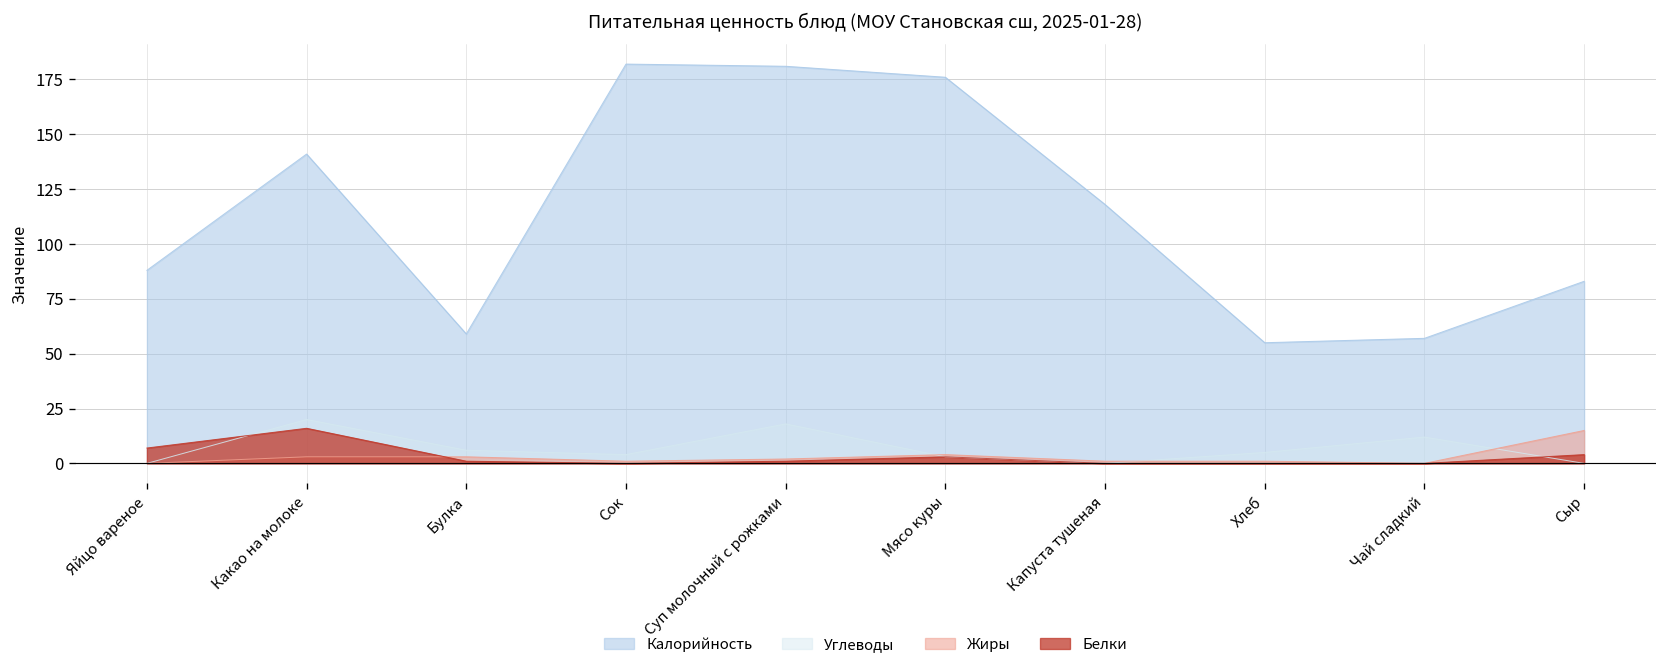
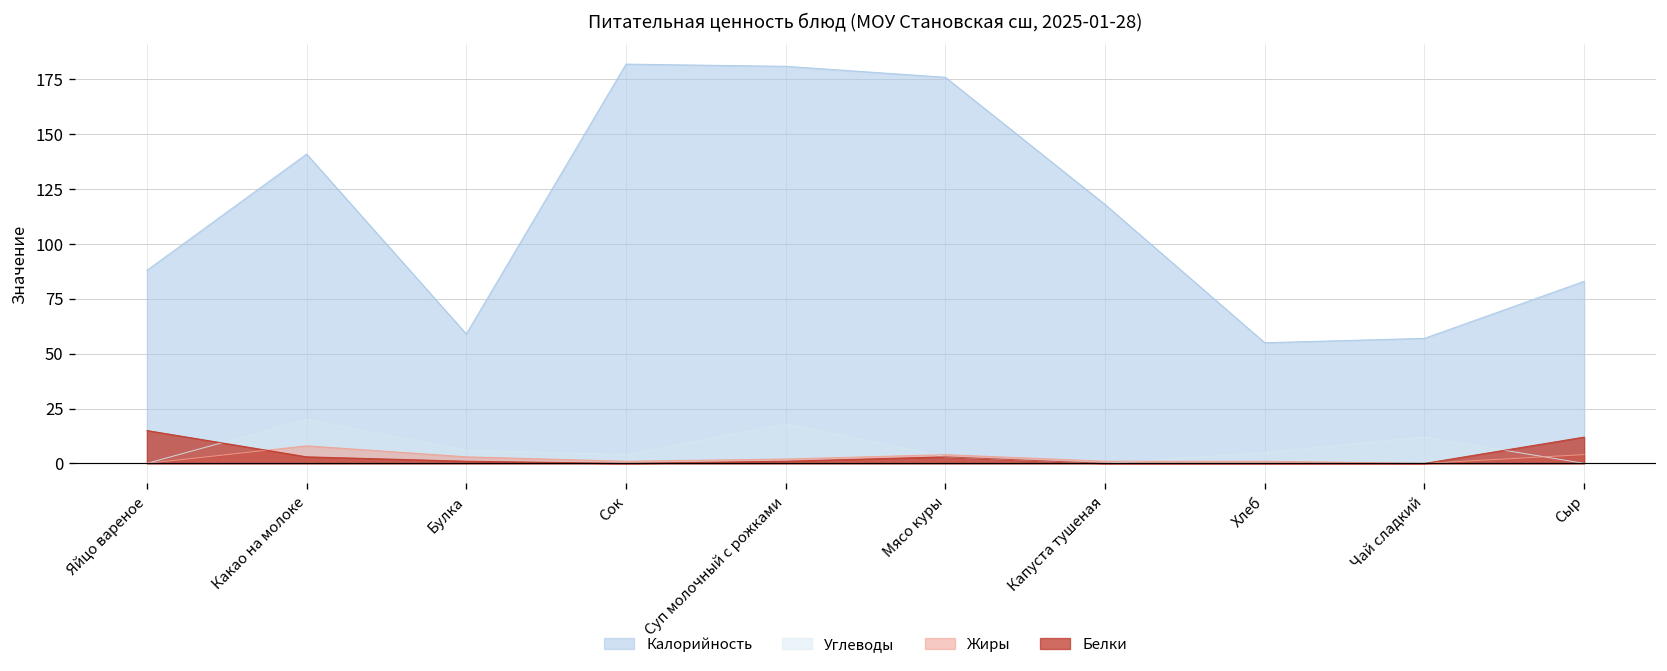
  {
    "Жиры": {
-     "Какао на молоке": 3,
+     "Какао на молоке": 8,
      "Булка": 3,
-     "Сыр": 15
+     "Сыр": 4
    },
    "Белки": {
-     "Яйцо вареное": 7,
-     "Какао на молоке": 16,
+     "Яйцо вареное": 15,
+     "Какао на молоке": 3,
      "Булка": 1,
-     "Сыр": 4
+     "Сыр": 12
    }
  }
